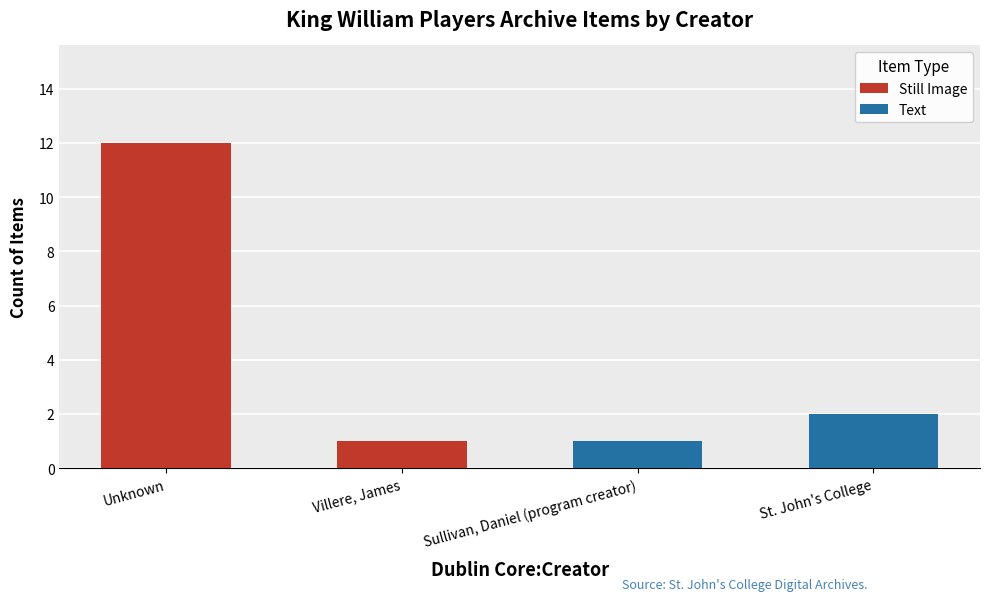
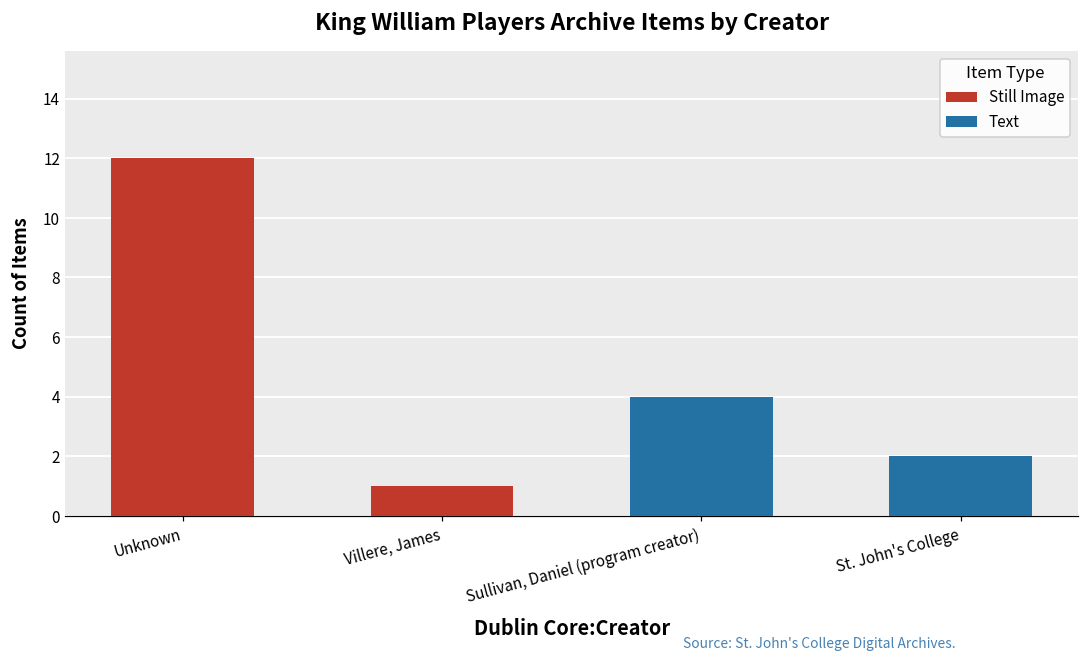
  {
    "Still Image": {
      "Unknown": 12,
      "Villere, James": 1,
      "Sullivan, Daniel (program creator)": 0,
      "St. John's College": 0
    },
    "Text": {
-     "Sullivan, Daniel (program creator)": 1
+     "Sullivan, Daniel (program creator)": 4
    }
  }
